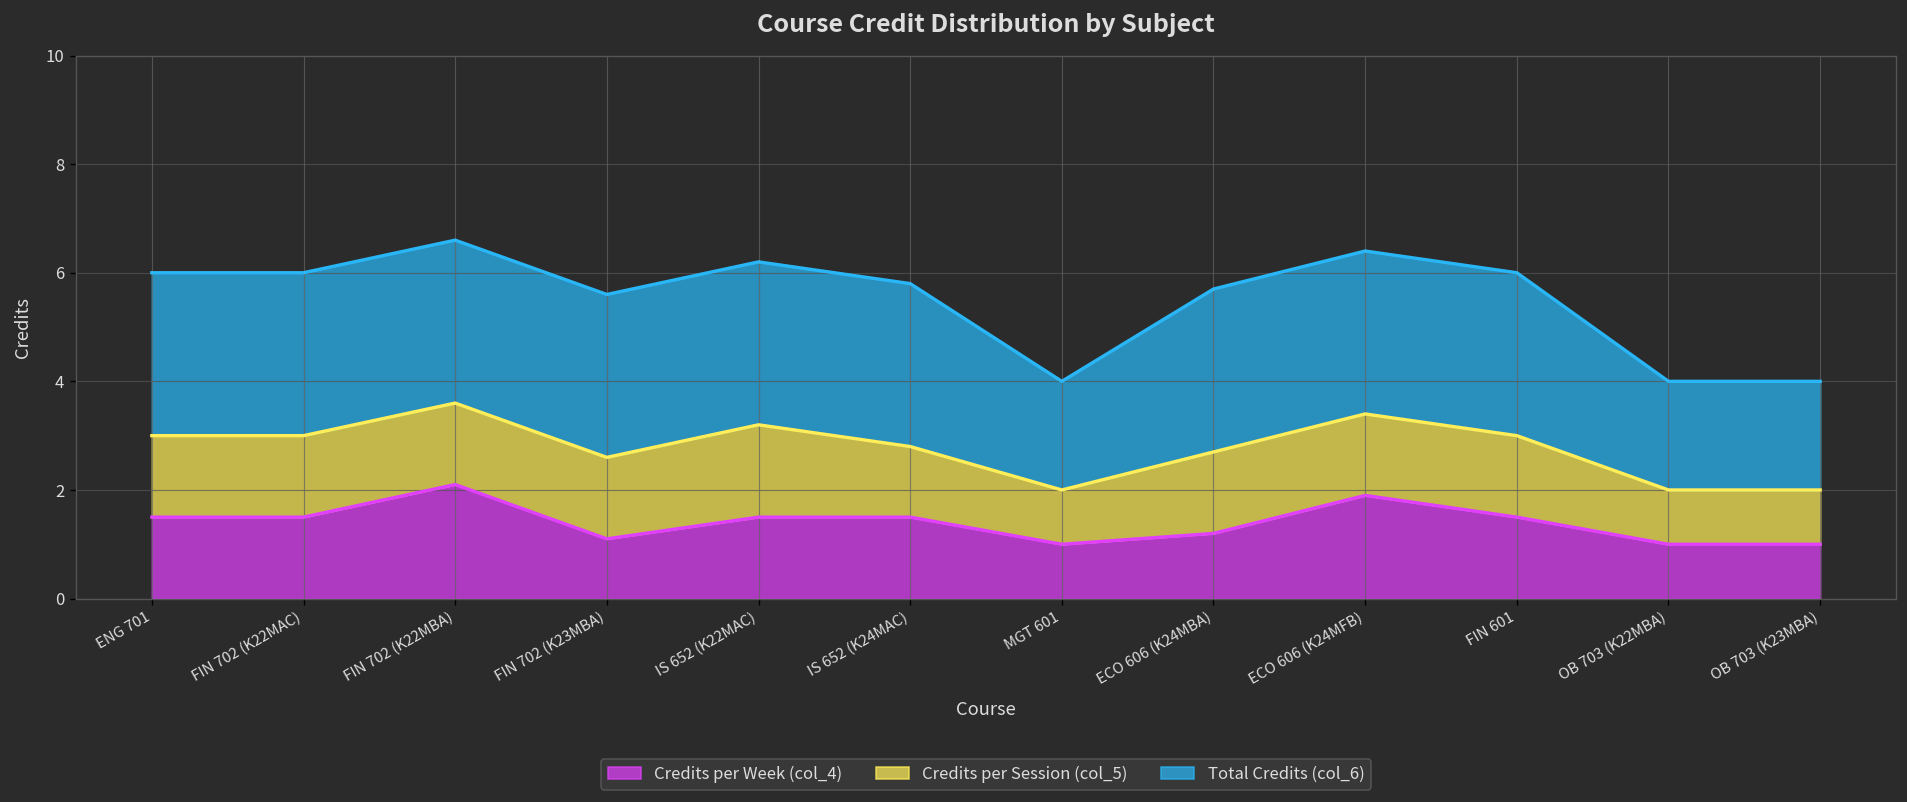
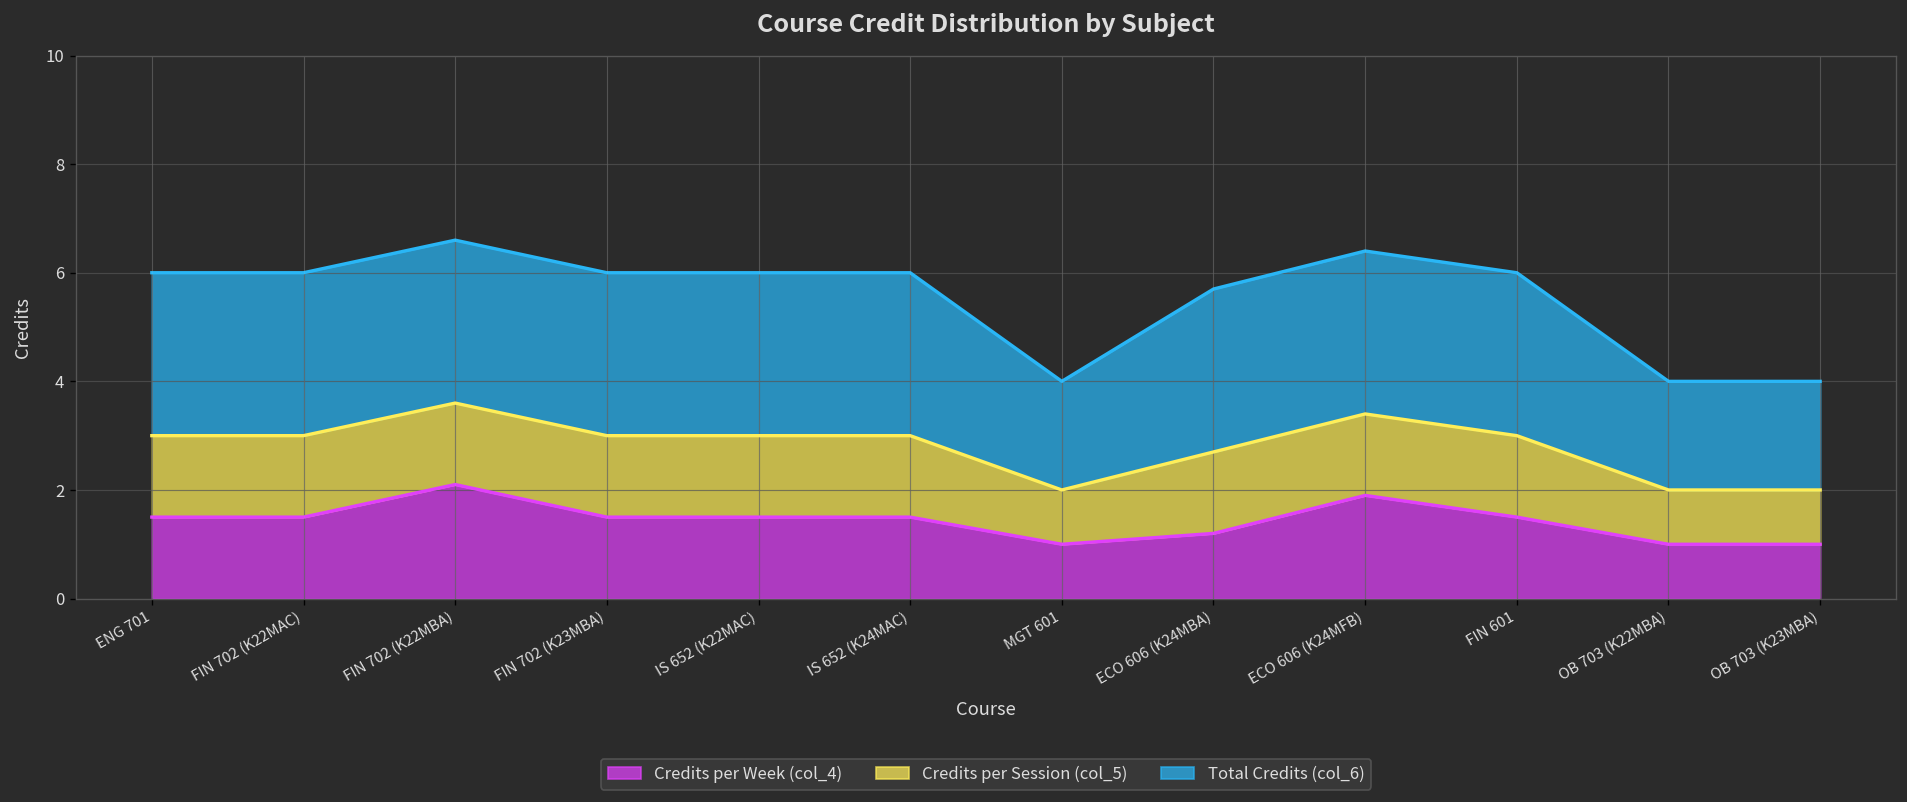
  {
    "Credits per Week (col_4)": {
      "ENG 701": 1.5,
      "FIN 702 (K22MAC)": 1.5,
      "FIN 702 (K22MBA)": 2.1,
-     "FIN 702 (K23MBA)": 1.1,
+     "FIN 702 (K23MBA)": 1.5,
      "IS 652 (K22MAC)": 1.5,
      "IS 652 (K24MAC)": 1.5,
      "MGT 601": 1.0,
      "ECO 606 (K24MBA)": 1.2,
      "ECO 606 (K24MFB)": 1.9,
      "FIN 601": 1.5,
      "OB 703 (K22MBA)": 1.0,
      "OB 703 (K23MBA)": 1.0
    },
    "Credits per Session (col_5)": {
      "ENG 701": 1.5,
      "FIN 702 (K22MAC)": 1.5,
      "FIN 702 (K22MBA)": 1.5,
      "FIN 702 (K23MBA)": 1.5,
-     "IS 652 (K22MAC)": 1.7,
-     "IS 652 (K24MAC)": 1.3,
+     "IS 652 (K22MAC)": 1.5,
+     "IS 652 (K24MAC)": 1.5,
      "MGT 601": 1.0,
      "ECO 606 (K24MBA)": 1.5,
      "ECO 606 (K24MFB)": 1.5,
      "FIN 601": 1.5,
      "OB 703 (K22MBA)": 1.0,
      "OB 703 (K23MBA)": 1.0
    },
    "Total Credits (col_6)": {
      "ENG 701": 3.0,
      "FIN 702 (K22MAC)": 3.0,
      "FIN 702 (K22MBA)": 3.0,
      "FIN 702 (K23MBA)": 3.0,
      "IS 652 (K22MAC)": 3.0,
      "IS 652 (K24MAC)": 3.0,
      "MGT 601": 2.0,
      "ECO 606 (K24MBA)": 3.0,
      "ECO 606 (K24MFB)": 3.0,
      "FIN 601": 3.0,
      "OB 703 (K22MBA)": 2.0,
      "OB 703 (K23MBA)": 2.0
    }
  }
